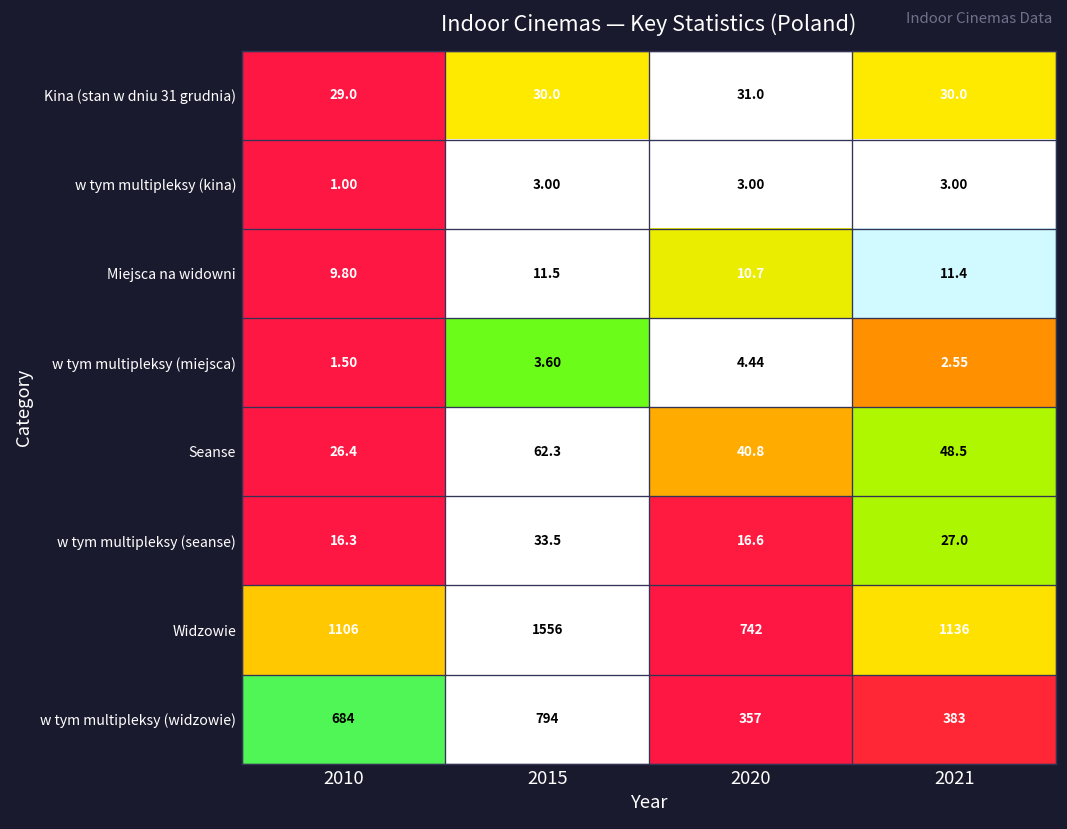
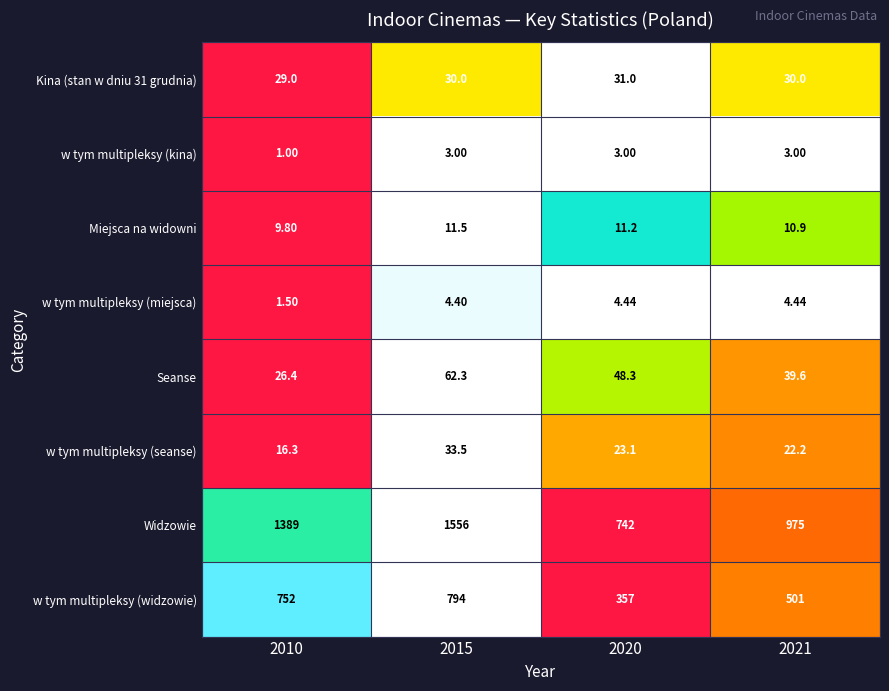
  {
    "Kina (stan w dniu 31 grudnia)": {
      "2010": 29.0,
      "2015": 30.0,
      "2020": 31.0,
      "2021": 30.0
    },
    "w tym multipleksy (kina)": {
      "2010": 1.00,
      "2015": 3.00,
      "2020": 3.00,
      "2021": 3.00
    },
    "Miejsca na widowni": {
      "2010": 9.80,
      "2015": 11.5,
-     "2020": 10.7,
-     "2021": 11.4
+     "2020": 11.2,
+     "2021": 10.9
    },
    "w tym multipleksy (miejsca)": {
      "2010": 1.50,
-     "2015": 3.60,
+     "2015": 4.40,
      "2020": 4.44,
-     "2021": 2.55
+     "2021": 4.44
    },
    "Seanse": {
      "2010": 26.4,
      "2015": 62.3,
-     "2020": 40.8,
-     "2021": 48.5
+     "2020": 48.3,
+     "2021": 39.6
    },
    "w tym multipleksy (seanse)": {
      "2010": 16.3,
      "2015": 33.5,
-     "2020": 16.6,
-     "2021": 27.0
+     "2020": 23.1,
+     "2021": 22.2
    },
    "Widzowie": {
-     "2010": 1106,
+     "2010": 1389,
      "2015": 1556,
      "2020": 742,
-     "2021": 1136
+     "2021": 975
    },
    "w tym multipleksy (widzowie)": {
-     "2010": 684,
+     "2010": 752,
      "2015": 794,
      "2020": 357,
-     "2021": 383
+     "2021": 501
    }
  }
